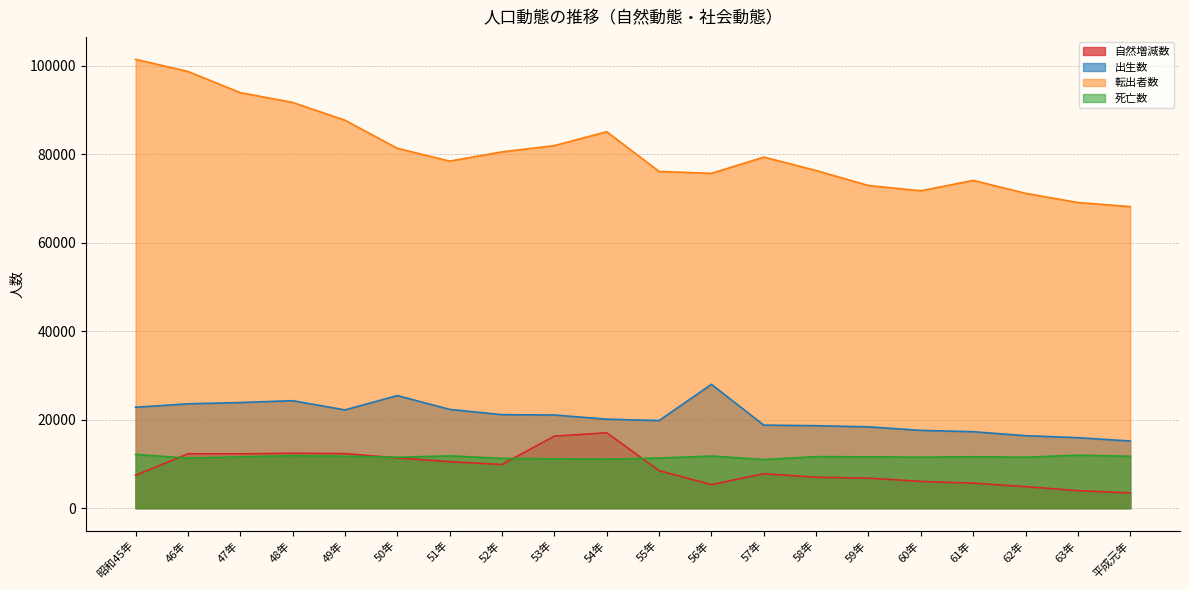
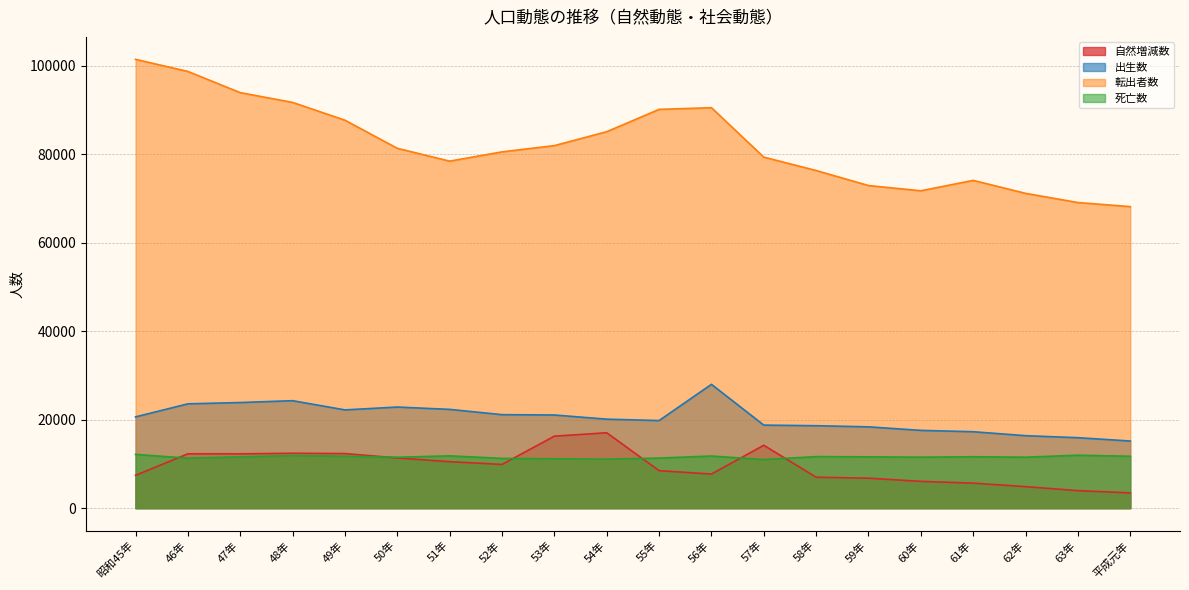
  {
    "自然増減数": {
      "昭和45年": 7000,
      "46年": 12000,
      "47年": 12000,
      "49年": 12000,
      "51年": 10000,
      "52年": 10000,
      "53年": 16000,
      "54年": 17000,
      "55年": 8000,
-     "56年": 5000,
-     "57年": 8000,
+     "56年": 8000,
+     "57年": 14000,
      "58年": 7000,
      "59年": 7000,
      "60年": 6000,
      "61年": 6000,
      "62年": 5000,
      "63年": 4000,
      "平成元年": 3000
    },
    "出生数": {
-     "昭和45年": 23000,
+     "昭和45年": 21000,
      "46年": 24000,
      "47年": 24000,
      "48年": 24000,
      "49年": 22000,
-     "50年": 25000,
+     "50年": 23000,
      "51年": 22000,
      "52年": 21000,
      "53年": 21000,
      "54年": 20000,
      "55年": 20000,
      "56年": 28000,
      "57年": 19000,
      "58年": 19000,
      "59年": 18000,
      "60年": 18000,
      "61年": 17000,
      "62年": 16000,
      "63年": 16000,
      "平成元年": 15000
    },
    "転出者数": {
      "昭和45年": 101000,
      "46年": 99000,
      "47年": 94000,
      "48年": 92000,
      "49年": 88000,
      "50年": 81000,
      "51年": 78000,
      "52年": 81000,
      "53年": 82000,
      "54年": 85000,
-     "55年": 76000,
-     "56年": 76000,
+     "55年": 90000,
+     "56年": 90000,
      "57年": 79000,
      "58年": 76000,
      "59年": 73000,
      "60年": 72000,
      "61年": 74000,
      "62年": 71000,
      "63年": 69000,
      "平成元年": 68000
    },
    "死亡数": {
      "昭和45年": 12000,
      "46年": 11000,
      "47年": 12000,
      "49年": 12000,
      "51年": 12000,
      "52年": 11000,
      "53年": 11000,
      "54年": 11000,
      "55年": 11000,
      "56年": 12000,
      "57年": 11000,
      "58年": 12000,
      "59年": 12000,
      "60年": 12000,
      "61年": 12000,
      "62年": 12000,
      "63年": 12000,
      "平成元年": 12000
    }
  }
